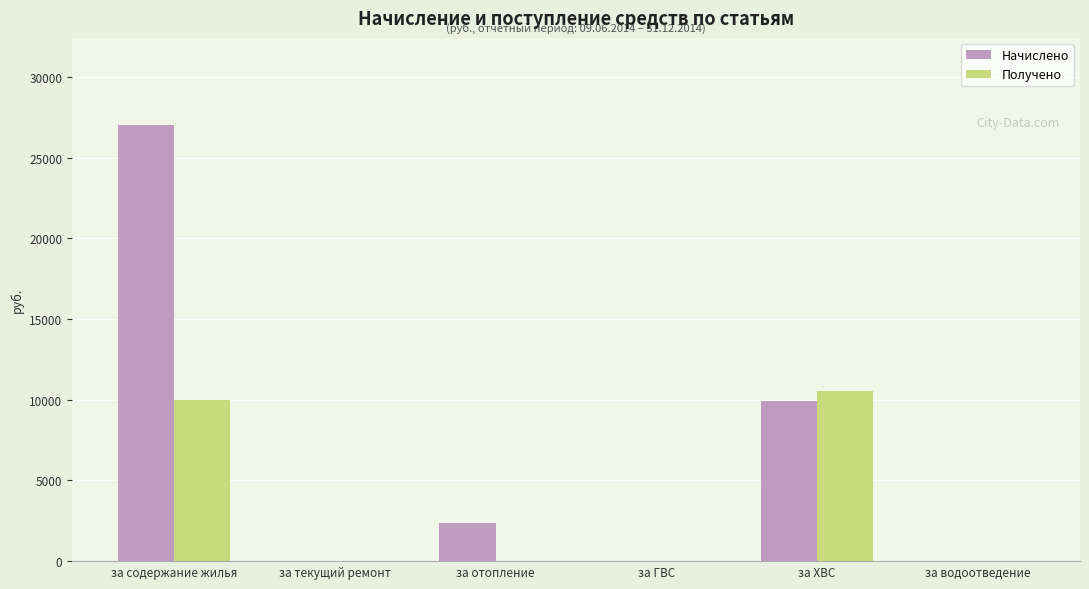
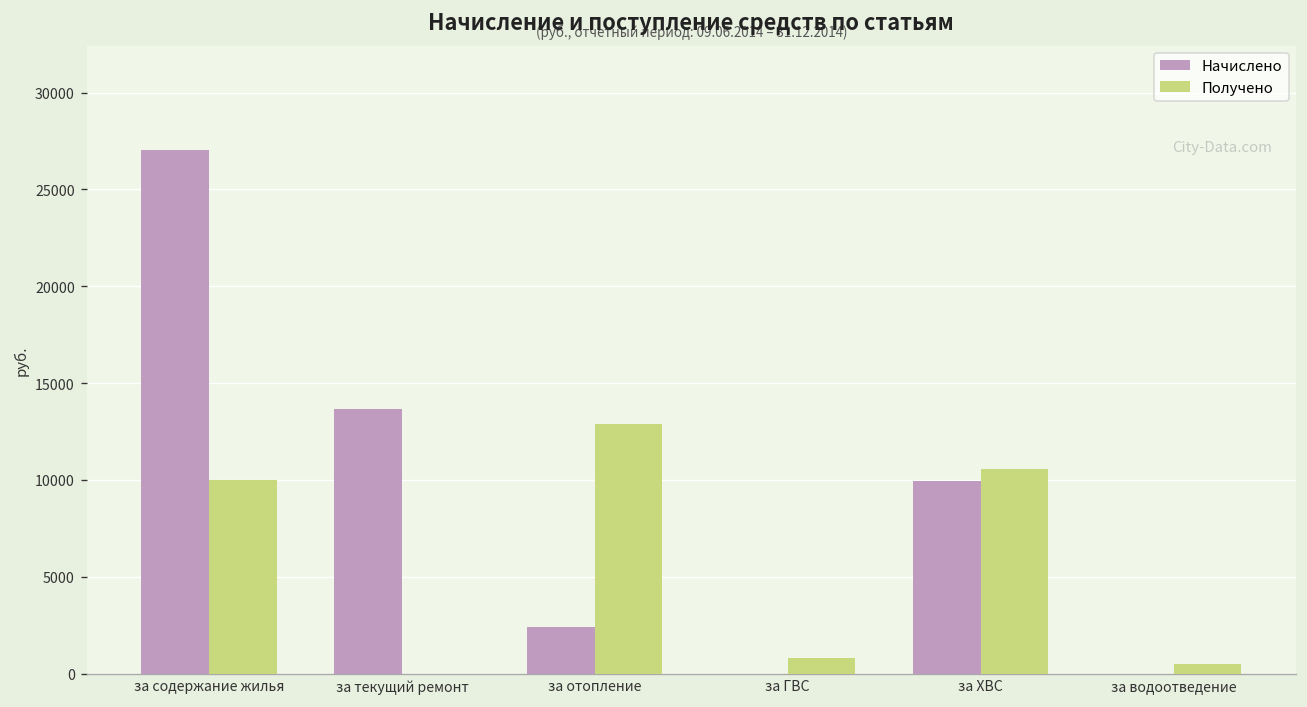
  {
    "Начислено": {
      "за содержание жилья": 27000,
-     "за текущий ремонт": 0,
+     "за текущий ремонт": 13600,
      "за отопление": 2400,
      "за ГВС": 0,
      "за ХВС": 9900,
      "за водоотведение": 0
    },
    "Получено": {
      "за содержание жилья": 10000,
      "за текущий ремонт": 0,
-     "за отопление": 0,
-     "за ГВС": 0,
+     "за отопление": 12900,
+     "за ГВС": 800,
      "за ХВС": 10600,
-     "за водоотведение": 0
+     "за водоотведение": 500
    }
  }
